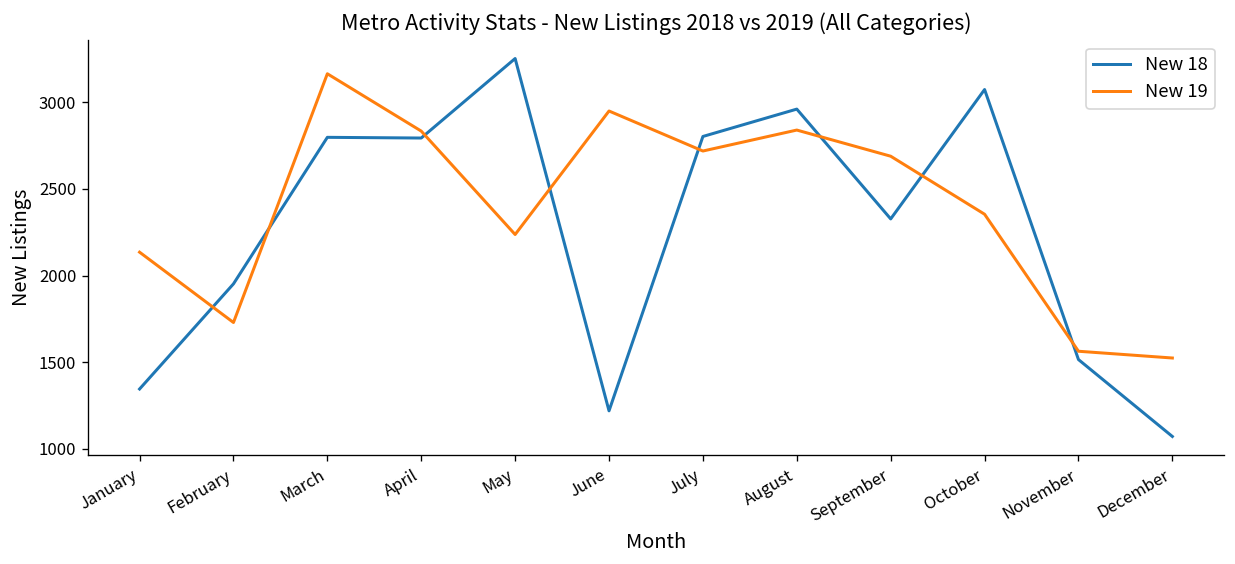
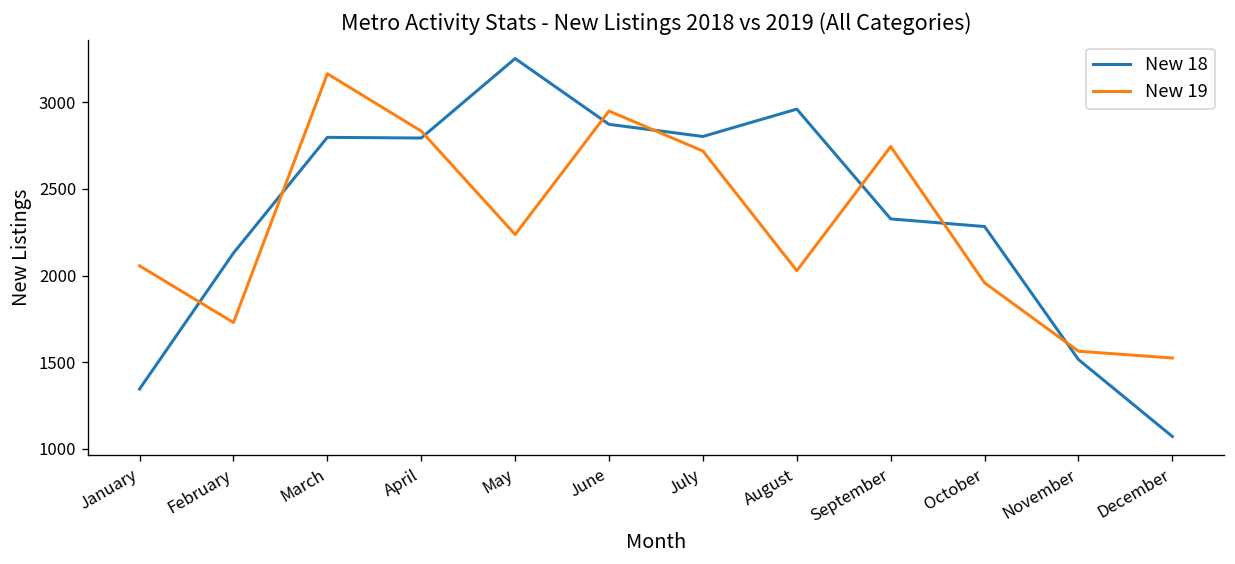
  {
    "New 18": {
      "January": 1350,
-     "February": 1950,
+     "February": 2130,
      "March": 2800,
      "April": 2790,
      "May": 3250,
-     "June": 1220,
+     "June": 2870,
      "July": 2800,
      "August": 2960,
      "September": 2330,
-     "October": 3070,
+     "October": 2280,
      "November": 1520,
      "December": 1070
    },
    "New 19": {
-     "January": 2140,
+     "January": 2060,
      "February": 1730,
      "March": 3170,
      "April": 2830,
      "May": 2240,
      "June": 2950,
      "July": 2720,
-     "August": 2840,
-     "September": 2690,
-     "October": 2350,
+     "August": 2030,
+     "September": 2750,
+     "October": 1960,
      "November": 1560,
      "December": 1520
    }
  }
